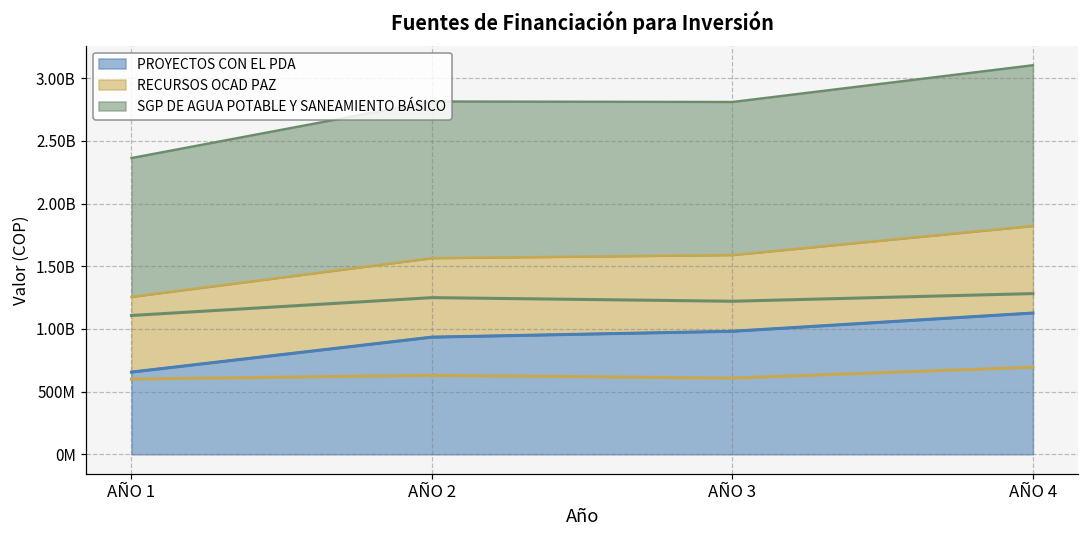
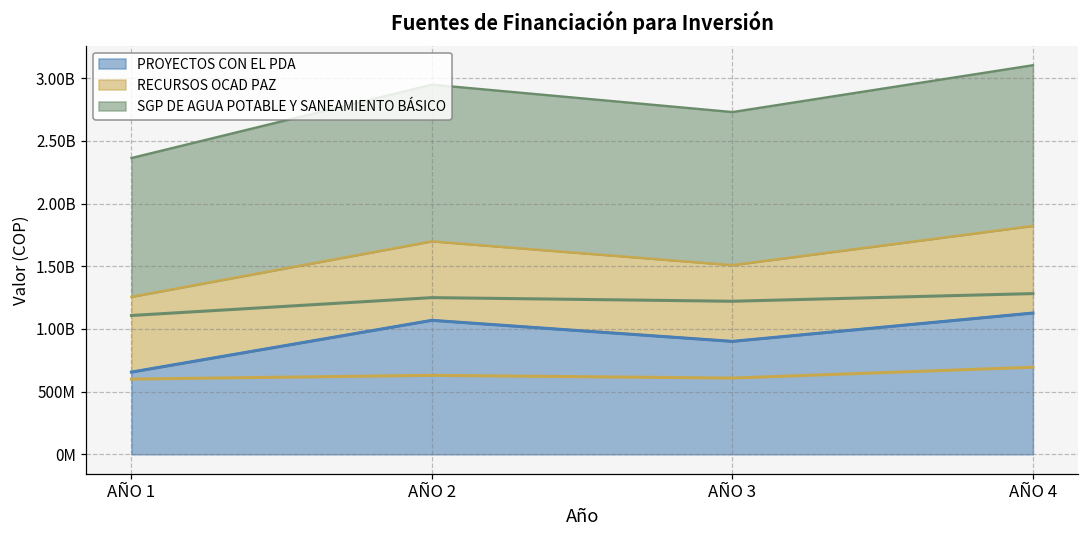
  {
    "PROYECTOS CON EL PDA": {
      "AÑO 1": 660000000,
-     "AÑO 2": 930000000,
-     "AÑO 3": 980000000,
+     "AÑO 2": 1070000000,
+     "AÑO 3": 900000000,
      "AÑO 4": 1130000000
    }
  }
